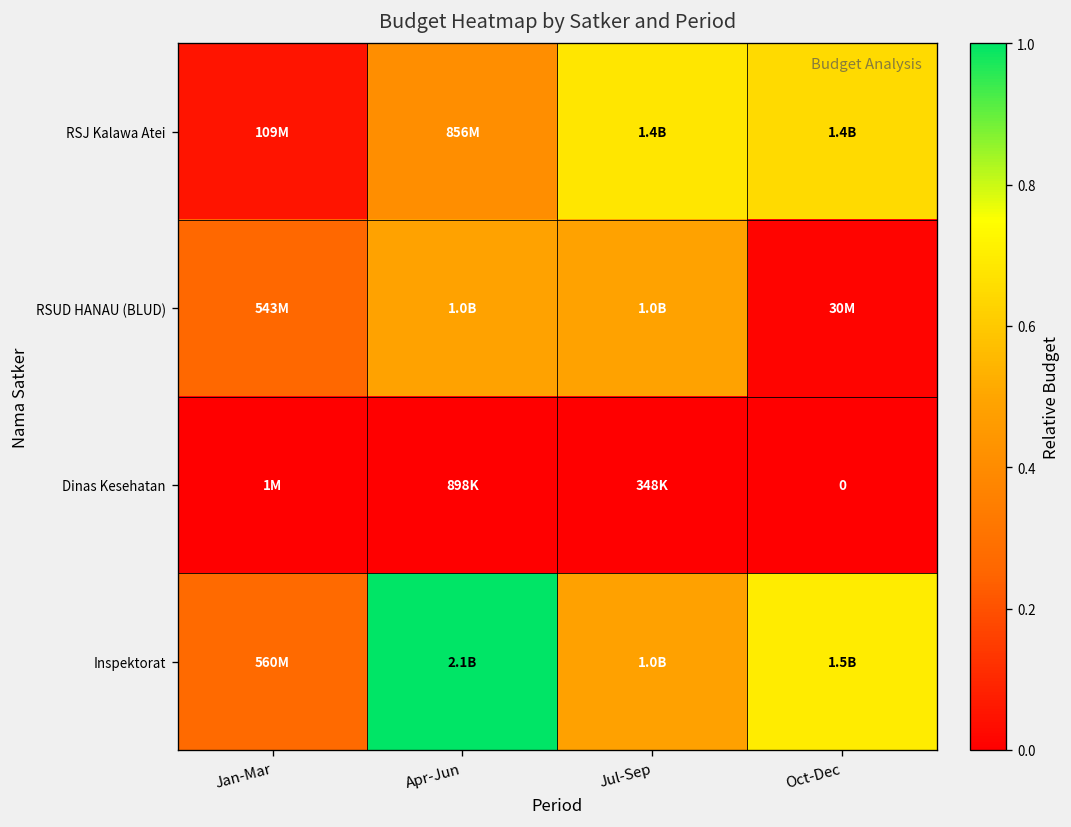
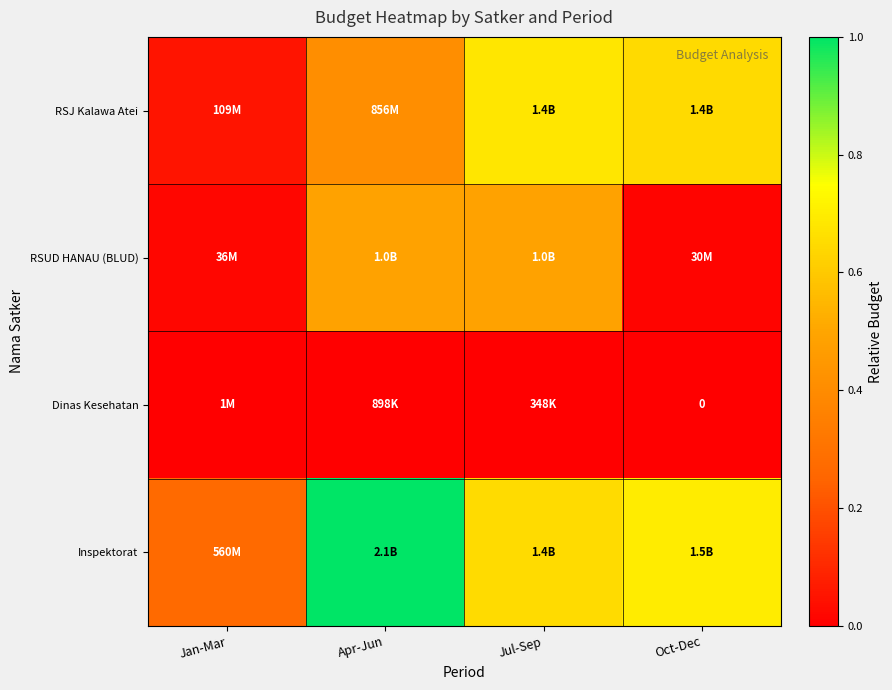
  {
    "RSJ Kalawa Atei": {
      "Jan-Mar": "109M",
      "Apr-Jun": "856M",
      "Jul-Sep": "1.4B"
    },
    "RSUD HANAU (BLUD)": {
-     "Jan-Mar": "543M",
+     "Jan-Mar": "36M",
      "Apr-Jun": "1.0B",
      "Jul-Sep": "1.0B",
      "Oct-Dec": "30M"
    },
    "Dinas Kesehatan": {
      "Jan-Mar": "1M",
      "Apr-Jun": "898K",
      "Jul-Sep": "348K",
      "Oct-Dec": "0"
    },
    "Inspektorat": {
      "Jan-Mar": "560M",
      "Apr-Jun": "2.1B",
-     "Jul-Sep": "1.0B",
+     "Jul-Sep": "1.4B",
      "Oct-Dec": "1.5B"
    }
  }
